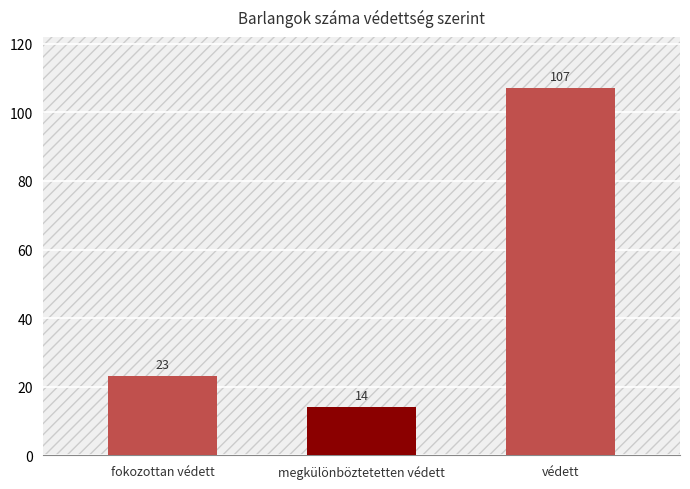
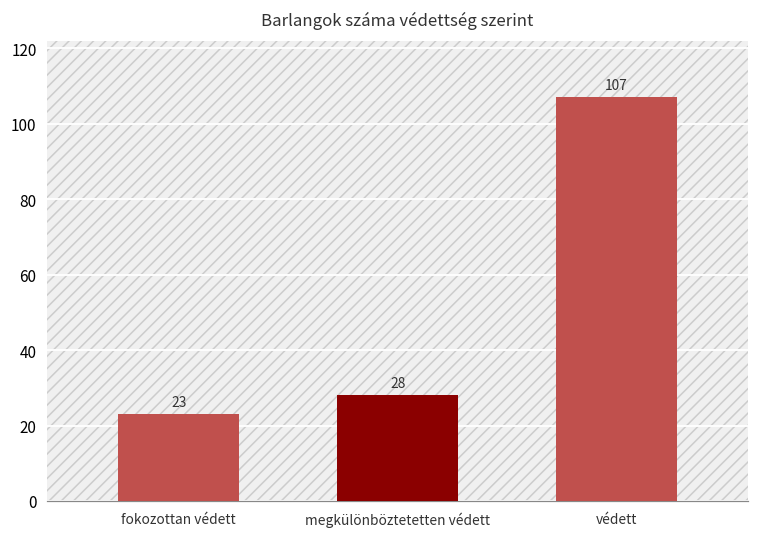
  {
    "fokozottan védett": 23,
-   "megkülönböztetetten védett": 14,
+   "megkülönböztetetten védett": 28,
    "védett": 107
  }
